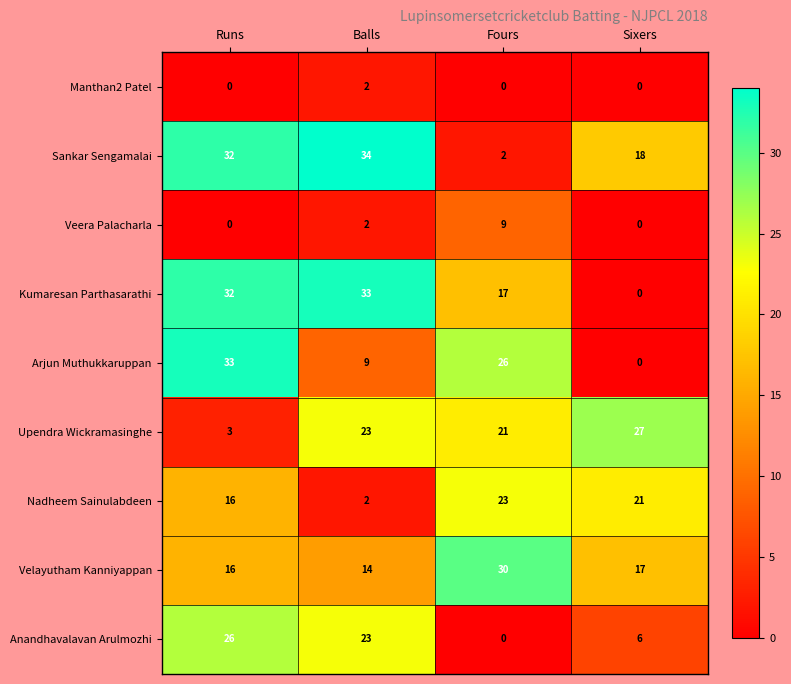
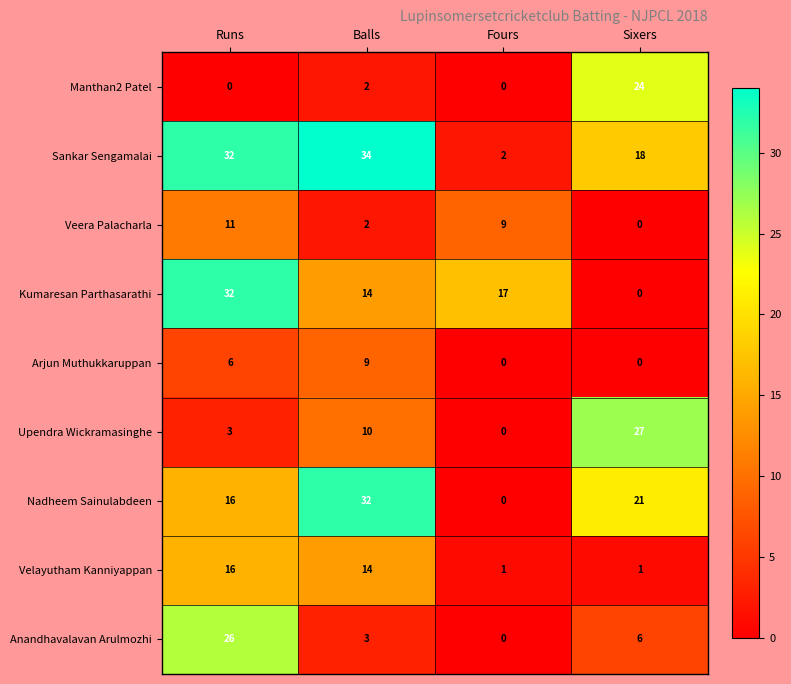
  {
    "Manthan2 Patel": {
      "Runs": 0,
      "Balls": 2,
      "Fours": 0,
-     "Sixers": 0
+     "Sixers": 24
    },
    "Sankar Sengamalai": {
      "Runs": 32,
      "Balls": 34,
      "Fours": 2,
      "Sixers": 18
    },
    "Veera Palacharla": {
-     "Runs": 0,
+     "Runs": 11,
      "Balls": 2,
      "Fours": 9,
      "Sixers": 0
    },
    "Kumaresan Parthasarathi": {
      "Runs": 32,
-     "Balls": 33,
+     "Balls": 14,
      "Fours": 17,
      "Sixers": 0
    },
    "Arjun Muthukkaruppan": {
-     "Runs": 33,
+     "Runs": 6,
      "Balls": 9,
-     "Fours": 26,
+     "Fours": 0,
      "Sixers": 0
    },
    "Upendra Wickramasinghe": {
      "Runs": 3,
-     "Balls": 23,
-     "Fours": 21,
+     "Balls": 10,
+     "Fours": 0,
      "Sixers": 27
    },
    "Nadheem Sainulabdeen": {
      "Runs": 16,
-     "Balls": 2,
-     "Fours": 23,
+     "Balls": 32,
+     "Fours": 0,
      "Sixers": 21
    },
    "Velayutham Kanniyappan": {
      "Runs": 16,
      "Balls": 14,
-     "Fours": 30,
-     "Sixers": 17
+     "Fours": 1,
+     "Sixers": 1
    },
    "Anandhavalavan Arulmozhi": {
      "Runs": 26,
-     "Balls": 23,
+     "Balls": 3,
      "Fours": 0,
      "Sixers": 6
    }
  }
